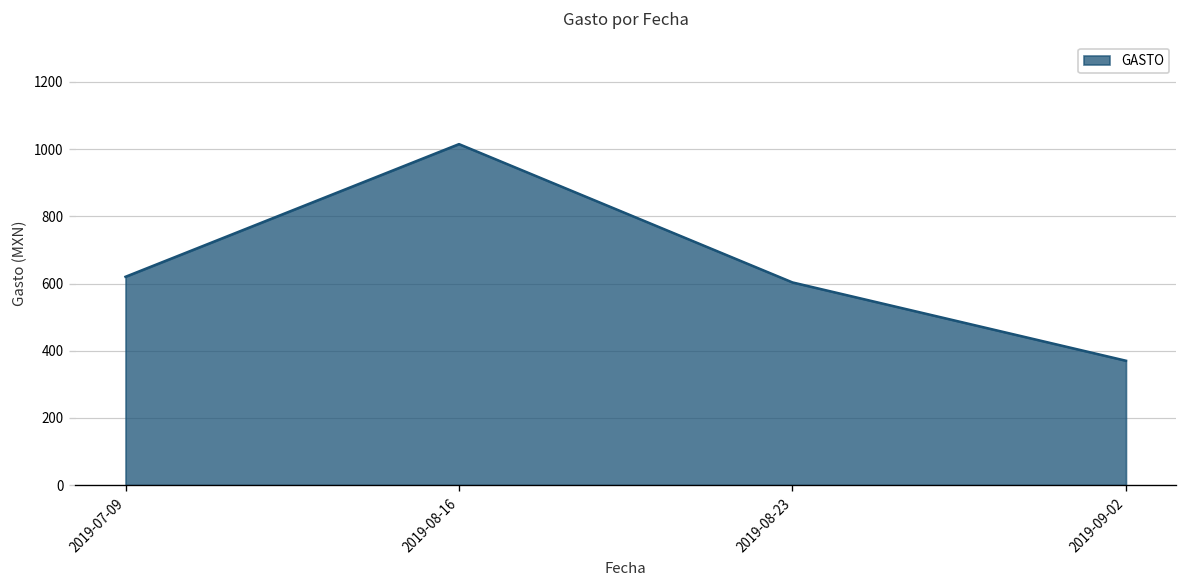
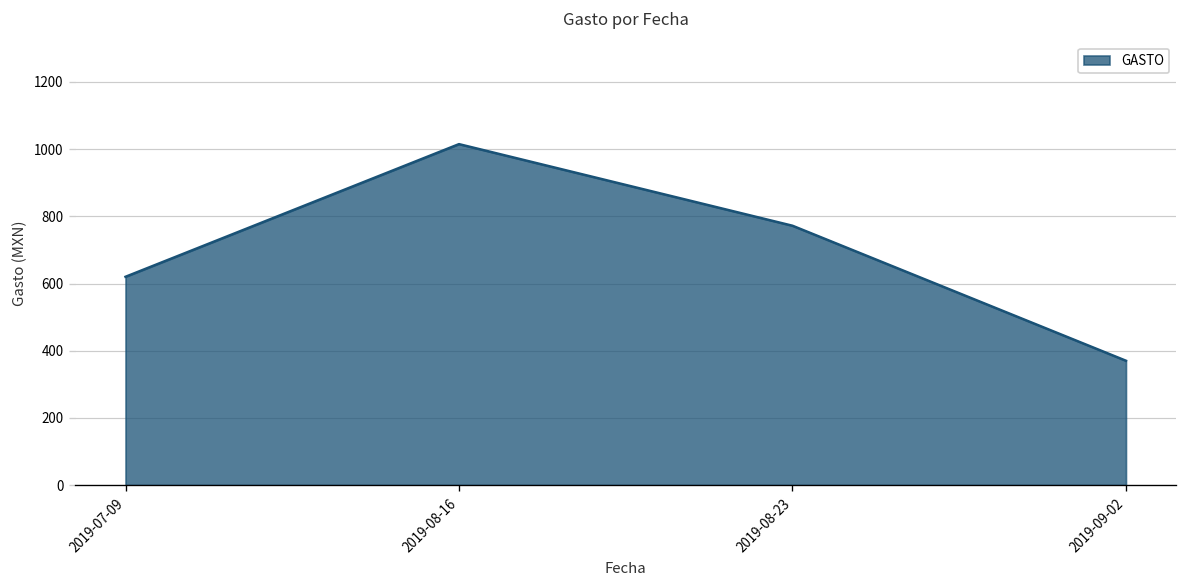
  {
    "2019-07-09": 620,
    "2019-08-16": 1020,
-   "2019-08-23": 600,
+   "2019-08-23": 770,
    "2019-09-02": 370
  }
